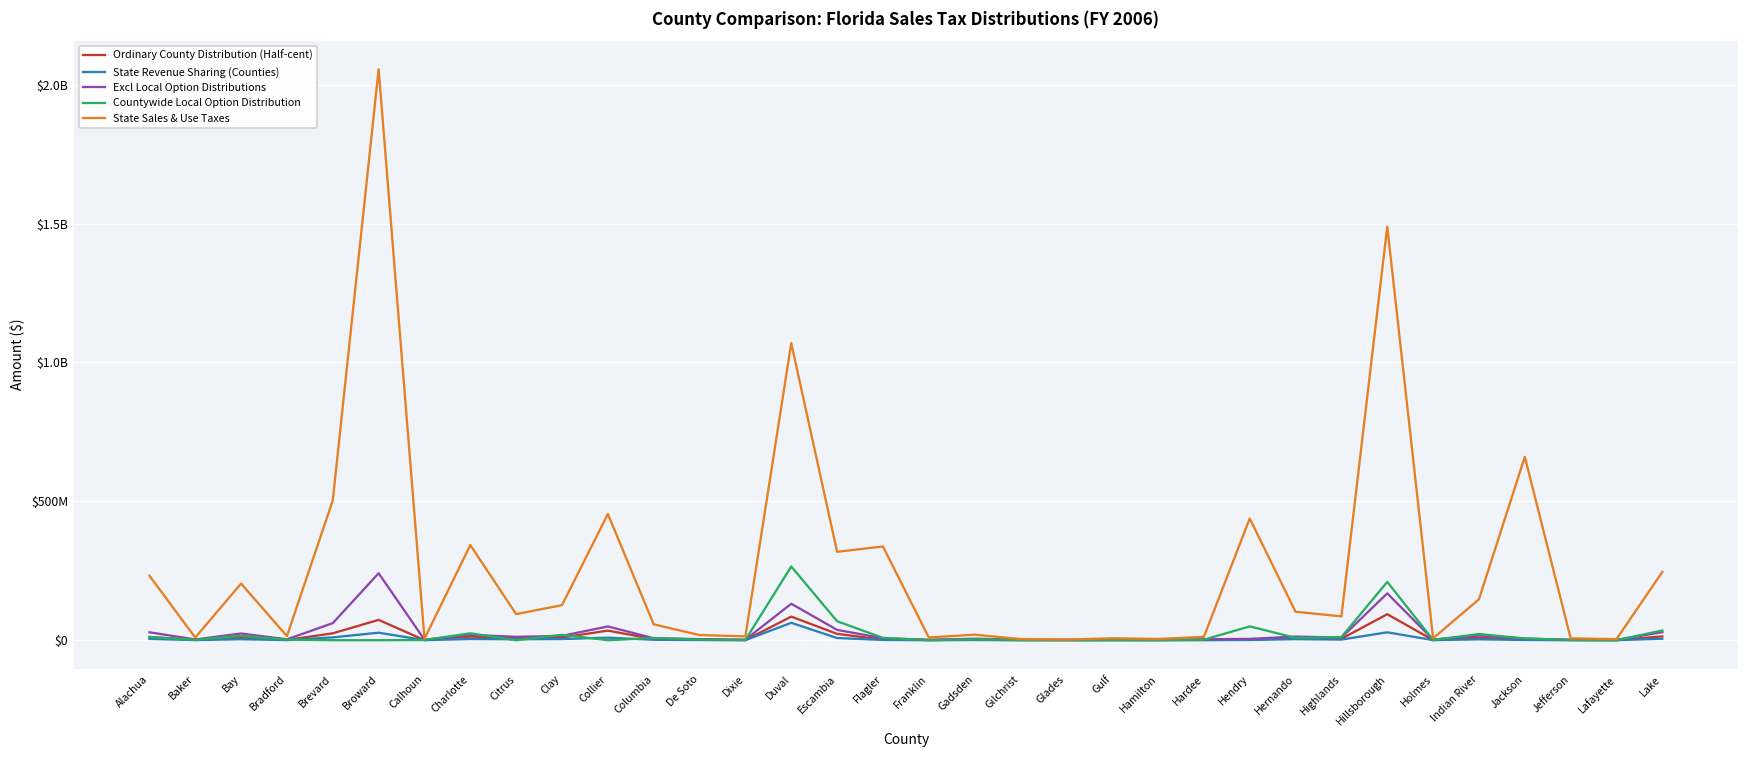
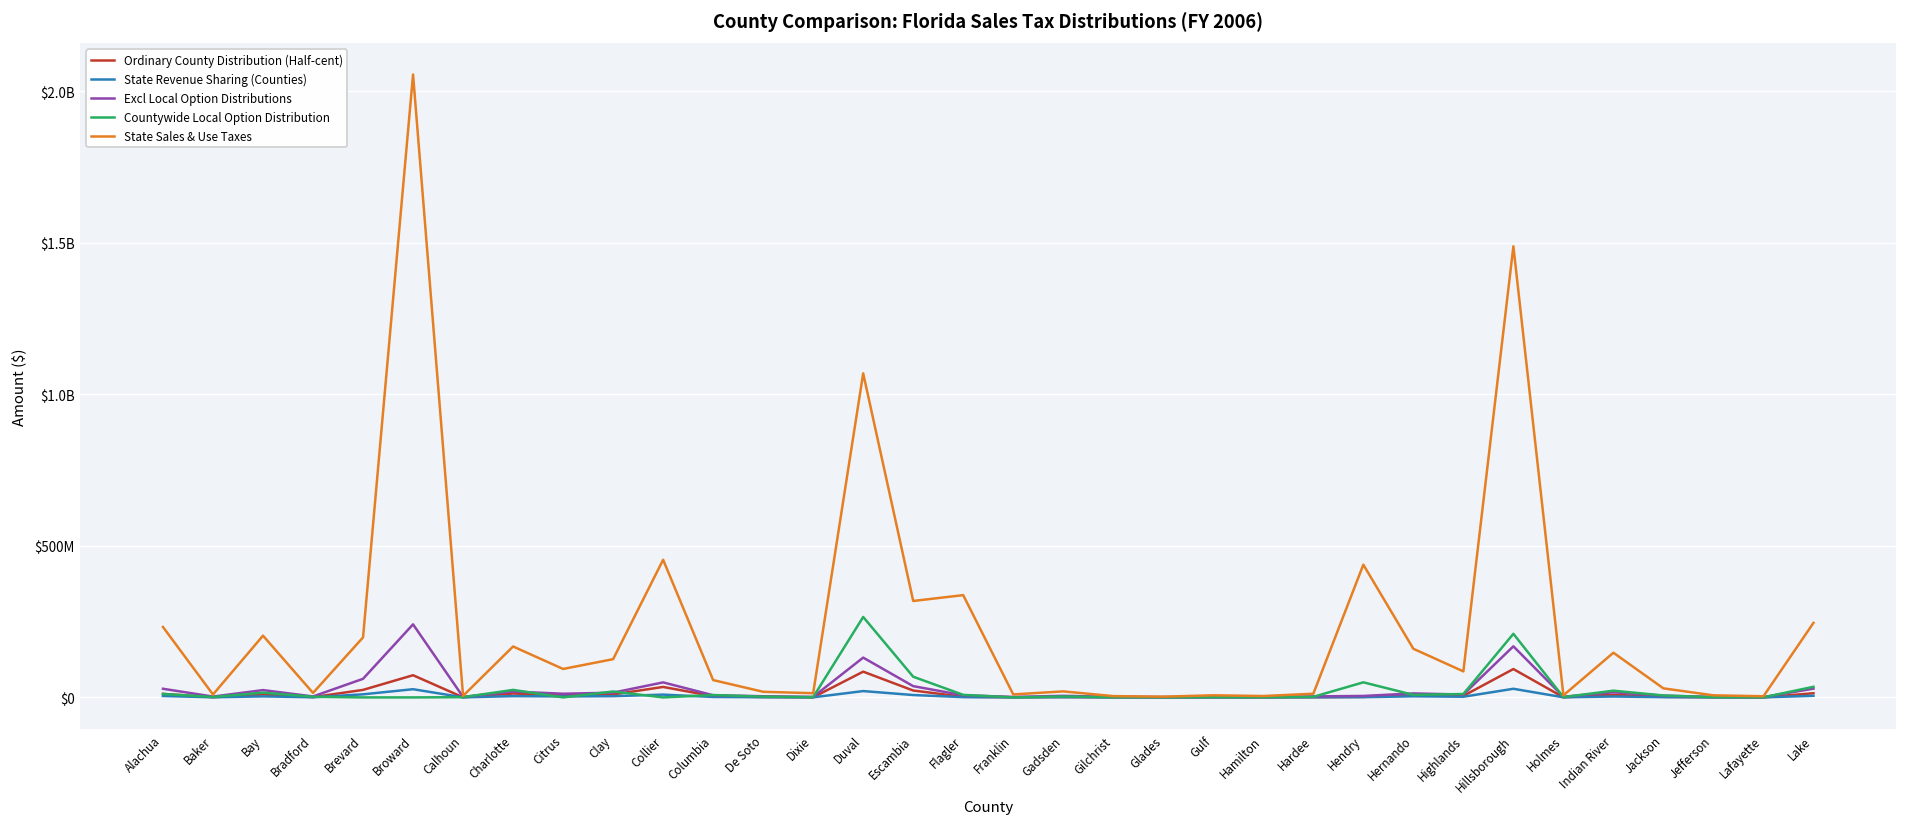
  {
    "Ordinary County Distribution (Half-cent)": {
      "Brevard": "$20000000",
      "Broward": "$70000000",
      "Collier": "$30000000",
      "Duval": "$80000000",
      "Escambia": "$20000000",
      "Hillsborough": "$90000000"
    },
    "State Revenue Sharing (Counties)": {
      "Brevard": "$10000000",
      "Broward": "$30000000",
-     "Duval": "$60000000",
+     "Duval": "$20000000",
      "Escambia": "$10000000",
      "Hillsborough": "$30000000"
    },
    "Excl Local Option Distributions": {
      "Alachua": "$30000000",
      "Brevard": "$60000000",
      "Broward": "$240000000",
      "Collier": "$50000000",
      "Duval": "$130000000",
      "Escambia": "$40000000",
      "Hillsborough": "$170000000"
    },
    "Countywide Local Option Distribution": {
      "Brevard": "$0",
      "Broward": "$0",
      "Duval": "$270000000",
      "Escambia": "$70000000",
      "Hendry": "$50000000",
      "Hillsborough": "$210000000"
    },
    "State Sales & Use Taxes": {
      "Alachua": "$230000000",
      "Bay": "$200000000",
      "Bradford": "$10000000",
-     "Brevard": "$500000000",
+     "Brevard": "$200000000",
      "Broward": "$2060000000",
-     "Charlotte": "$340000000",
+     "Charlotte": "$170000000",
      "Citrus": "$90000000",
      "Clay": "$130000000",
      "Collier": "$450000000",
      "Columbia": "$60000000",
      "De Soto": "$20000000",
      "Dixie": "$10000000",
      "Duval": "$1070000000",
      "Escambia": "$320000000",
      "Flagler": "$340000000",
      "Gadsden": "$20000000",
      "Hendry": "$440000000",
-     "Hernando": "$100000000",
+     "Hernando": "$160000000",
      "Highlands": "$90000000",
      "Hillsborough": "$1490000000",
      "Indian River": "$150000000",
-     "Jackson": "$660000000",
+     "Jackson": "$30000000",
      "Lake": "$250000000"
    }
  }
